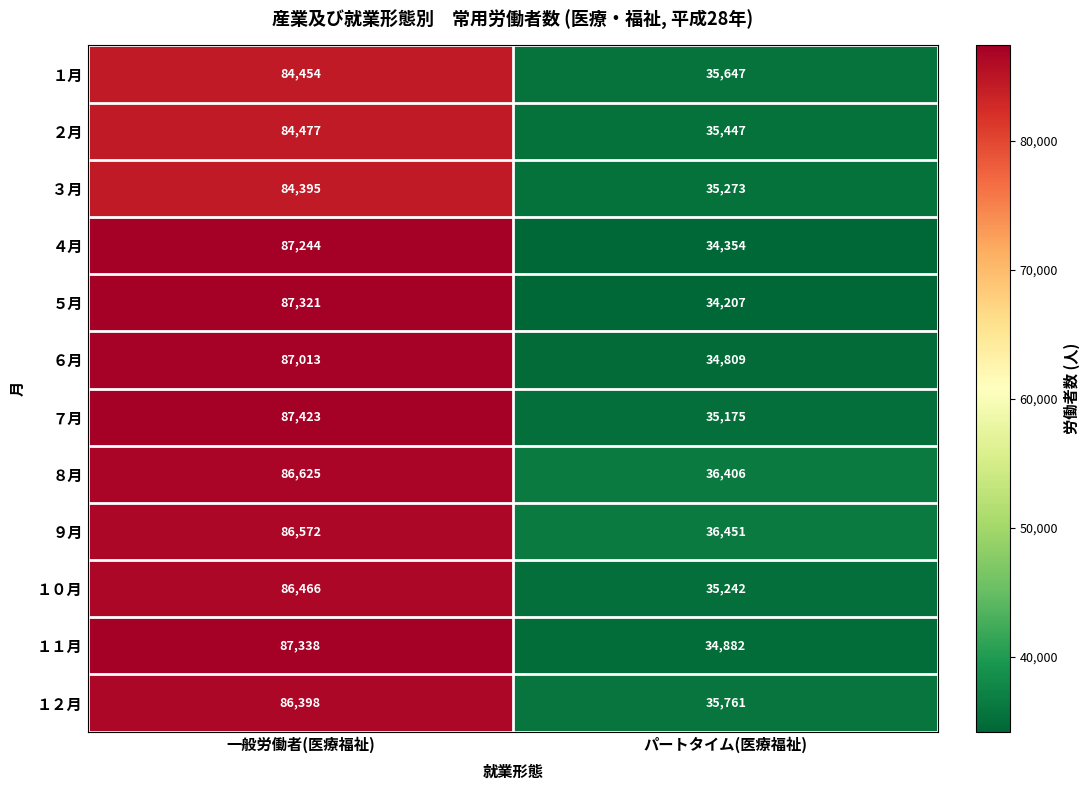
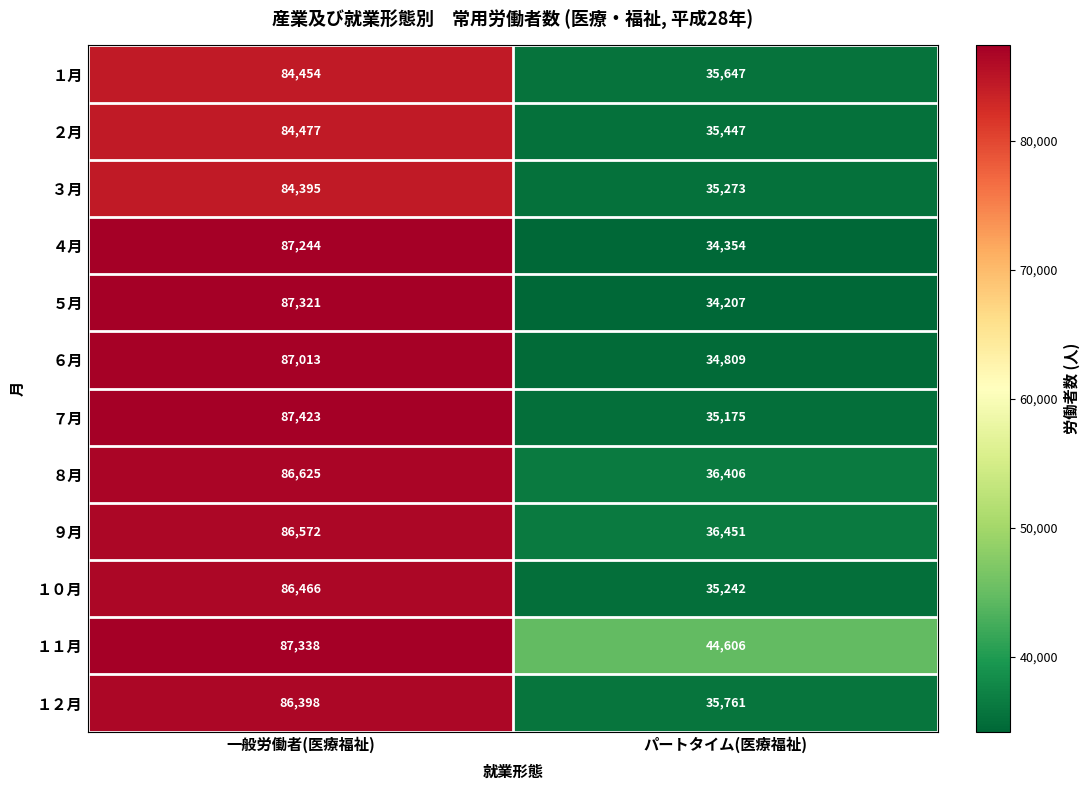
  {
    "１月": {
      "一般労働者(医療福祉)": "84,454",
      "パートタイム(医療福祉)": "35,647"
    },
    "２月": {
      "一般労働者(医療福祉)": "84,477",
      "パートタイム(医療福祉)": "35,447"
    },
    "３月": {
      "一般労働者(医療福祉)": "84,395",
      "パートタイム(医療福祉)": "35,273"
    },
    "４月": {
      "一般労働者(医療福祉)": "87,244",
      "パートタイム(医療福祉)": "34,354"
    },
    "５月": {
      "一般労働者(医療福祉)": "87,321",
      "パートタイム(医療福祉)": "34,207"
    },
    "６月": {
      "一般労働者(医療福祉)": "87,013",
      "パートタイム(医療福祉)": "34,809"
    },
    "７月": {
      "一般労働者(医療福祉)": "87,423",
      "パートタイム(医療福祉)": "35,175"
    },
    "８月": {
      "一般労働者(医療福祉)": "86,625",
      "パートタイム(医療福祉)": "36,406"
    },
    "９月": {
      "一般労働者(医療福祉)": "86,572",
      "パートタイム(医療福祉)": "36,451"
    },
    "１０月": {
      "一般労働者(医療福祉)": "86,466",
      "パートタイム(医療福祉)": "35,242"
    },
    "１１月": {
      "一般労働者(医療福祉)": "87,338",
-     "パートタイム(医療福祉)": "34,882"
+     "パートタイム(医療福祉)": "44,606"
    },
    "１２月": {
      "一般労働者(医療福祉)": "86,398",
      "パートタイム(医療福祉)": "35,761"
    }
  }
